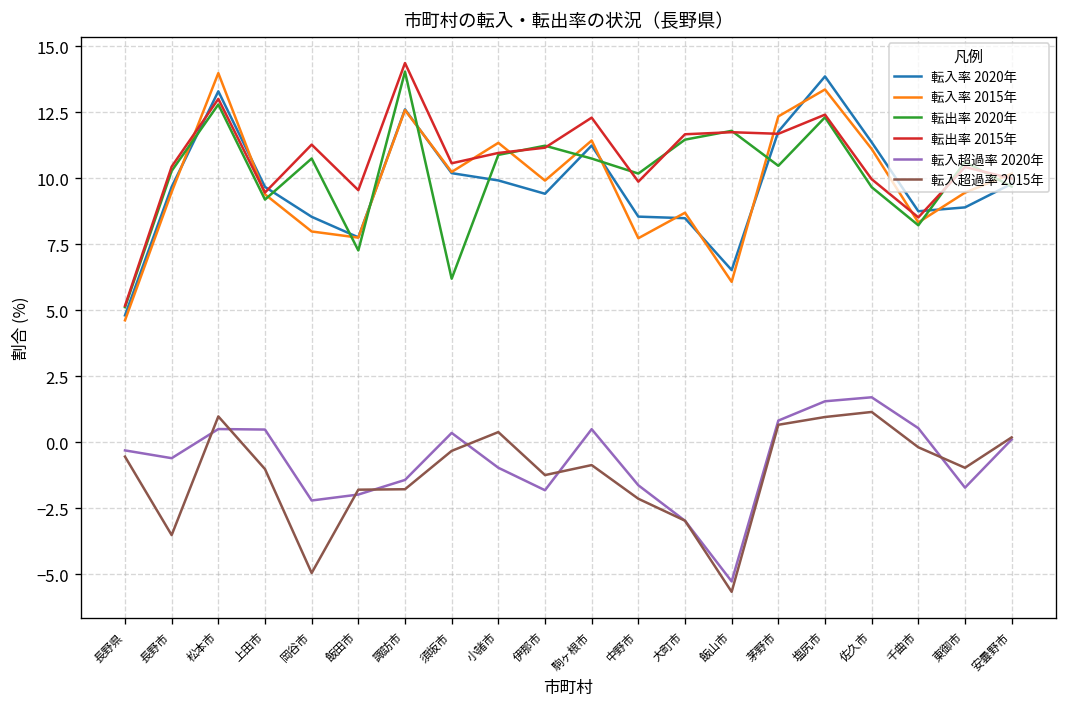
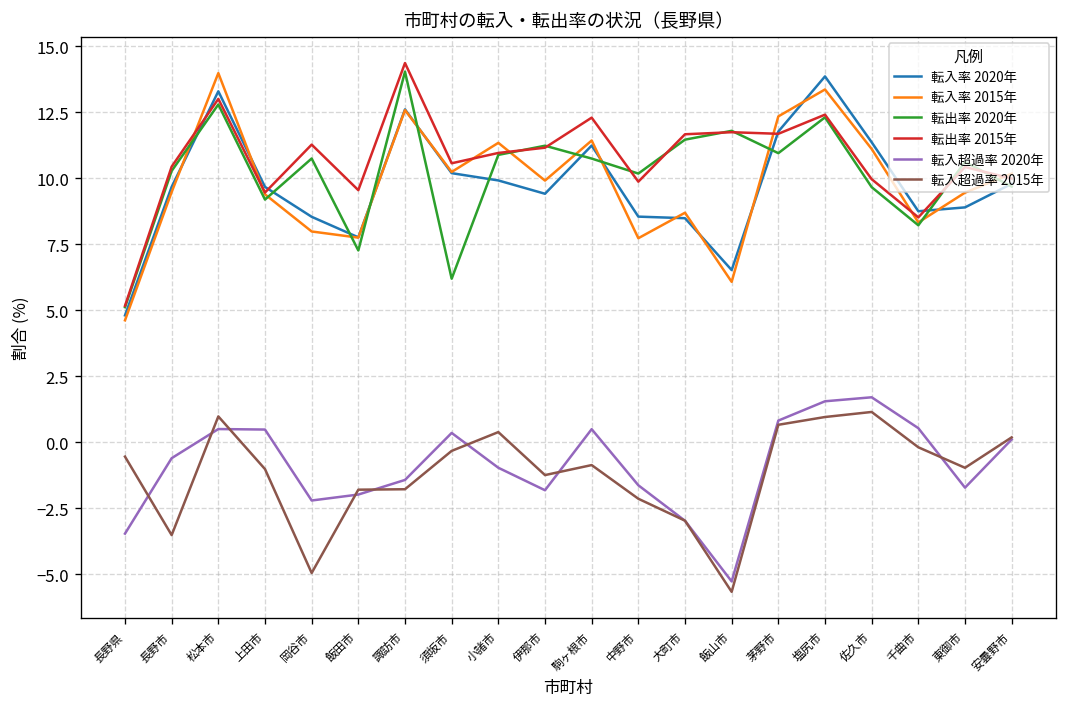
  {
    "転入率 2020年": {
      "長野県": 4.8,
      "長野市": 9.7,
      "松本市": 13.3,
      "上田市": 9.7,
      "岡谷市": 8.5,
      "小諸市": 9.9,
      "伊那市": 9.4,
      "駒ヶ根市": 11.2,
      "中野市": 8.6,
      "大町市": 8.5,
      "飯山市": 6.5,
      "塩尻市": 13.9,
      "佐久市": 11.4,
      "千曲市": 8.8,
      "東御市": 8.9
    },
    "転入率 2015年": {
      "長野県": 4.6,
      "長野市": 9.5,
      "松本市": 14.0,
      "岡谷市": 8.0,
      "小諸市": 11.3,
      "伊那市": 9.9,
      "駒ヶ根市": 11.4,
      "中野市": 7.7,
      "大町市": 8.7,
      "飯山市": 6.1,
      "茅野市": 12.3,
      "塩尻市": 13.4,
      "佐久市": 11.1,
      "東御市": 9.5
    },
    "転出率 2020年": {
      "長野市": 10.3,
      "松本市": 12.8,
      "上田市": 9.2,
      "岡谷市": 10.8,
      "飯田市": 7.3,
      "諏訪市": 14.0,
      "須坂市": 6.2,
      "駒ヶ根市": 10.8,
      "中野市": 10.2,
      "大町市": 11.5,
-     "茅野市": 10.5,
+     "茅野市": 11.0,
      "佐久市": 9.7
    },
    "転出率 2015年": {
      "長野市": 10.4,
      "松本市": 13.0,
      "岡谷市": 11.3,
      "飯田市": 9.6,
      "諏訪市": 14.4,
      "須坂市": 10.6,
      "駒ヶ根市": 12.3,
      "中野市": 9.9,
      "大町市": 11.7,
      "佐久市": 10.0,
      "千曲市": 8.5
    },
    "転入超過率 2020年": {
-     "長野県": -0.3,
+     "長野県": -3.5,
      "長野市": -0.6,
      "松本市": 0.5,
      "上田市": 0.5,
      "岡谷市": -2.2,
      "飯田市": -2.0,
      "諏訪市": -1.4,
      "須坂市": 0.4,
      "小諸市": -1.0,
      "伊那市": -1.8,
      "駒ヶ根市": 0.5,
      "中野市": -1.6,
      "飯山市": -5.3,
      "茅野市": 0.8,
      "塩尻市": 1.6,
      "佐久市": 1.7,
      "千曲市": 0.5,
      "東御市": -1.7
    },
    "転入超過率 2015年": {
      "長野県": -0.5,
      "長野市": -3.5,
      "松本市": 1.0,
      "上田市": -1.0,
      "岡谷市": -5.0,
      "飯田市": -1.8,
      "諏訪市": -1.8,
      "須坂市": -0.3,
      "小諸市": 0.4,
      "伊那市": -1.2,
      "駒ヶ根市": -0.9,
      "中野市": -2.1,
      "飯山市": -5.7,
      "茅野市": 0.7,
      "塩尻市": 1.0,
      "佐久市": 1.1,
      "千曲市": -0.2,
      "東御市": -1.0
    }
  }
